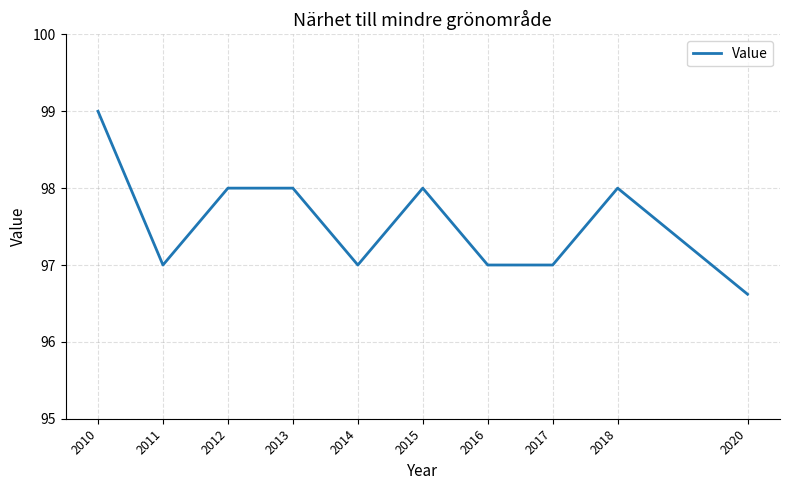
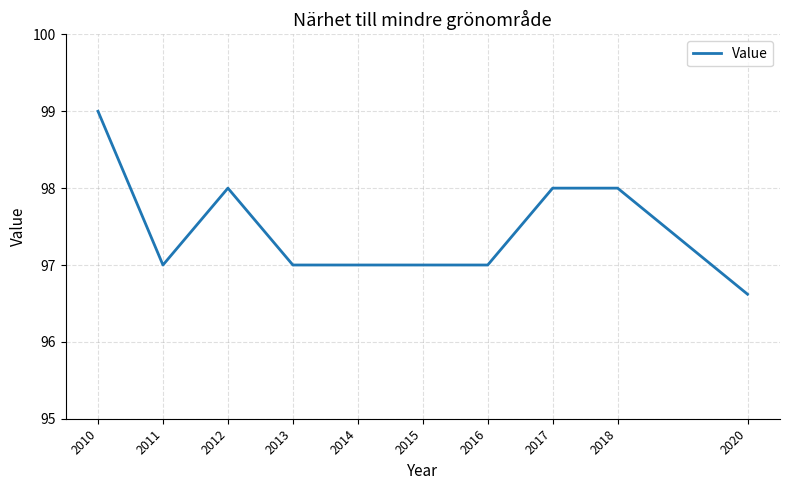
  {
    "2010": 99,
    "2011": 97,
    "2012": 98,
-   "2013": 98,
+   "2013": 97,
    "2014": 97,
-   "2015": 98,
+   "2015": 97,
    "2016": 97,
-   "2017": 97,
+   "2017": 98,
    "2018": 98,
    "2020": 96.6
  }
